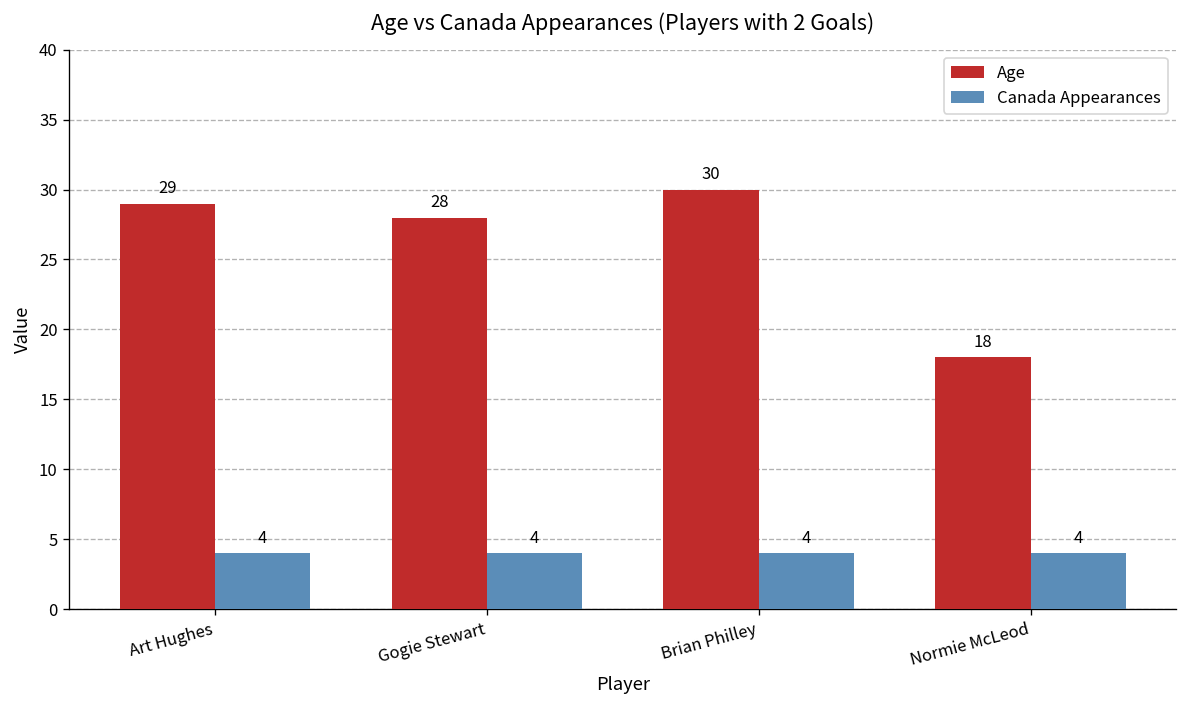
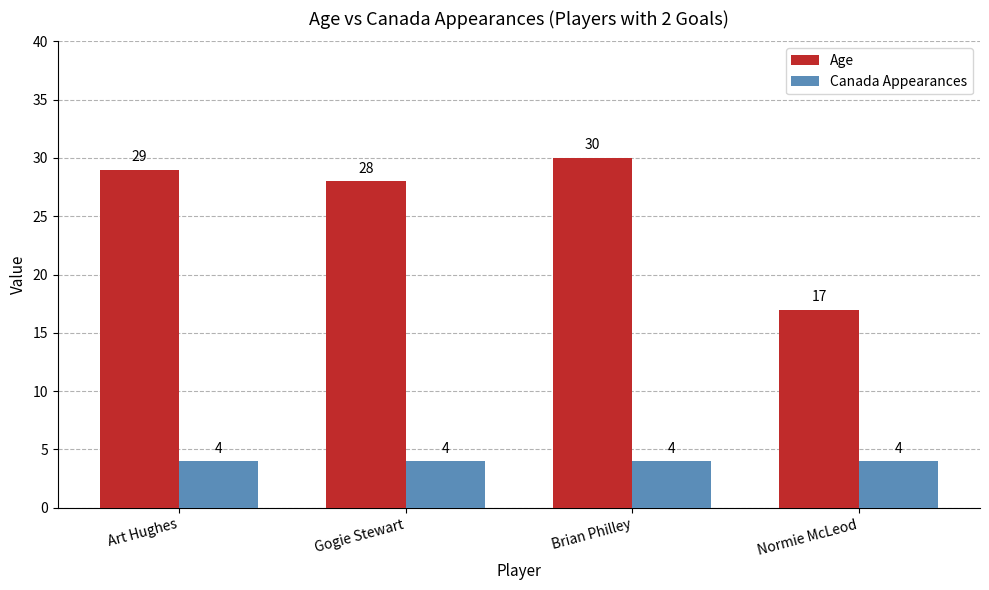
  {
    "Age": {
      "Art Hughes": 29,
      "Gogie Stewart": 28,
      "Brian Philley": 30,
-     "Normie McLeod": 18
+     "Normie McLeod": 17
    },
    "Canada Appearances": {
      "Art Hughes": 4,
      "Gogie Stewart": 4,
      "Brian Philley": 4,
      "Normie McLeod": 4
    }
  }
